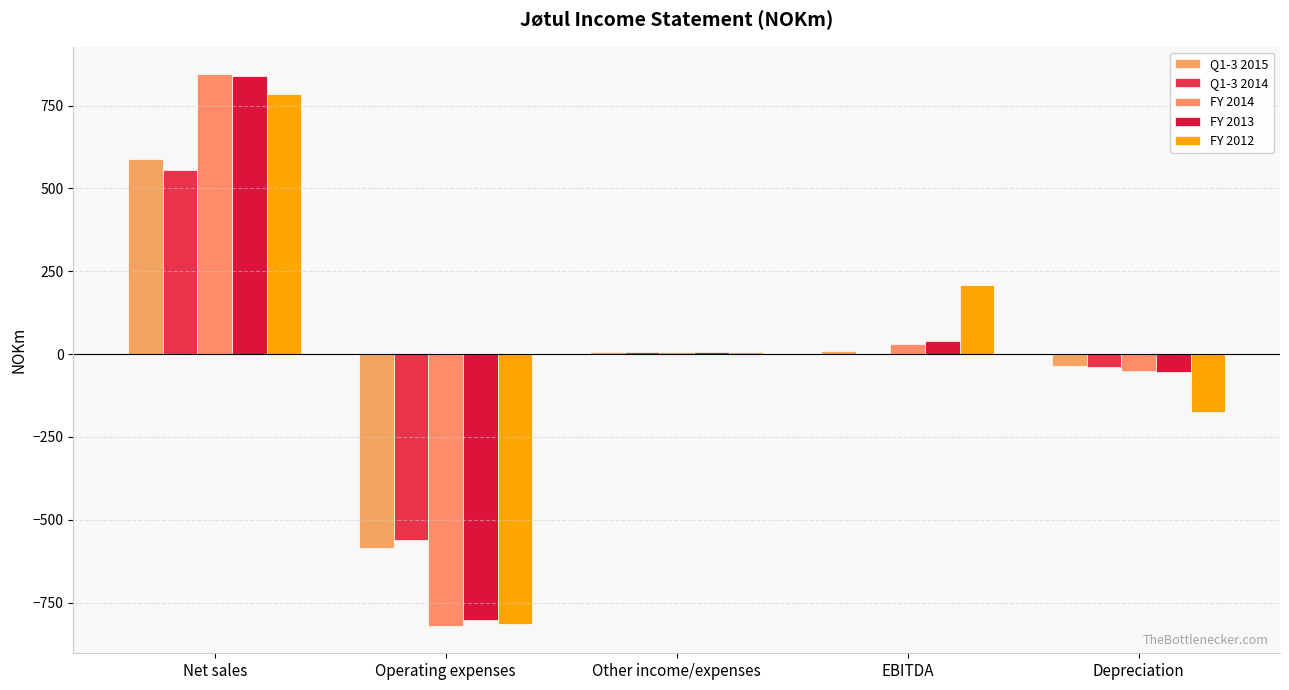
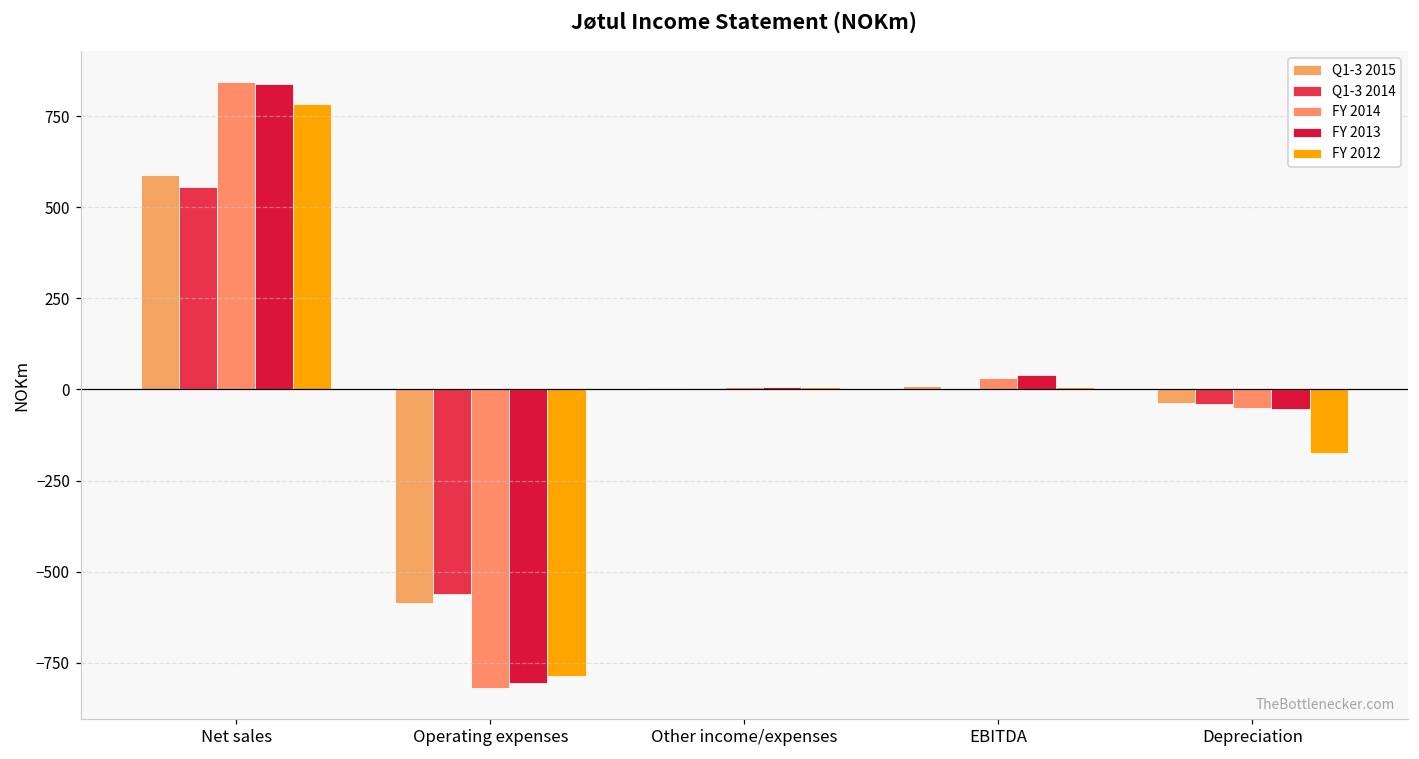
  {
    "FY 2012": {
      "Net sales": 780,
-     "Operating expenses": -810,
-     "EBITDA": 210,
+     "Operating expenses": -790,
+     "EBITDA": 10,
      "Depreciation": -180
    }
  }
